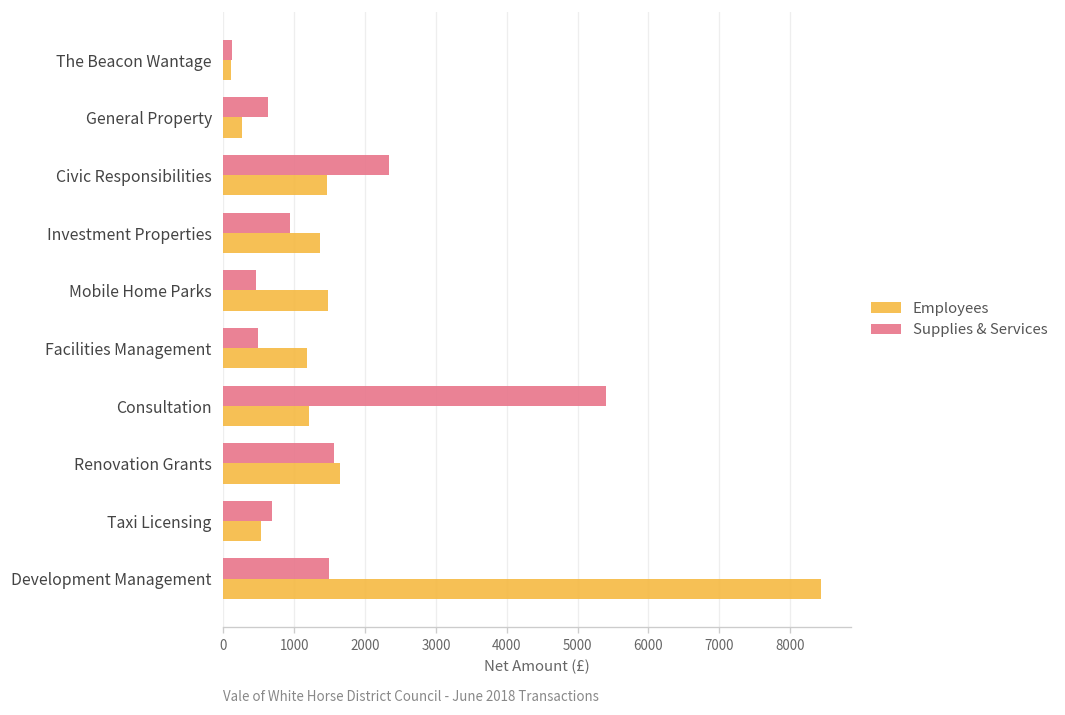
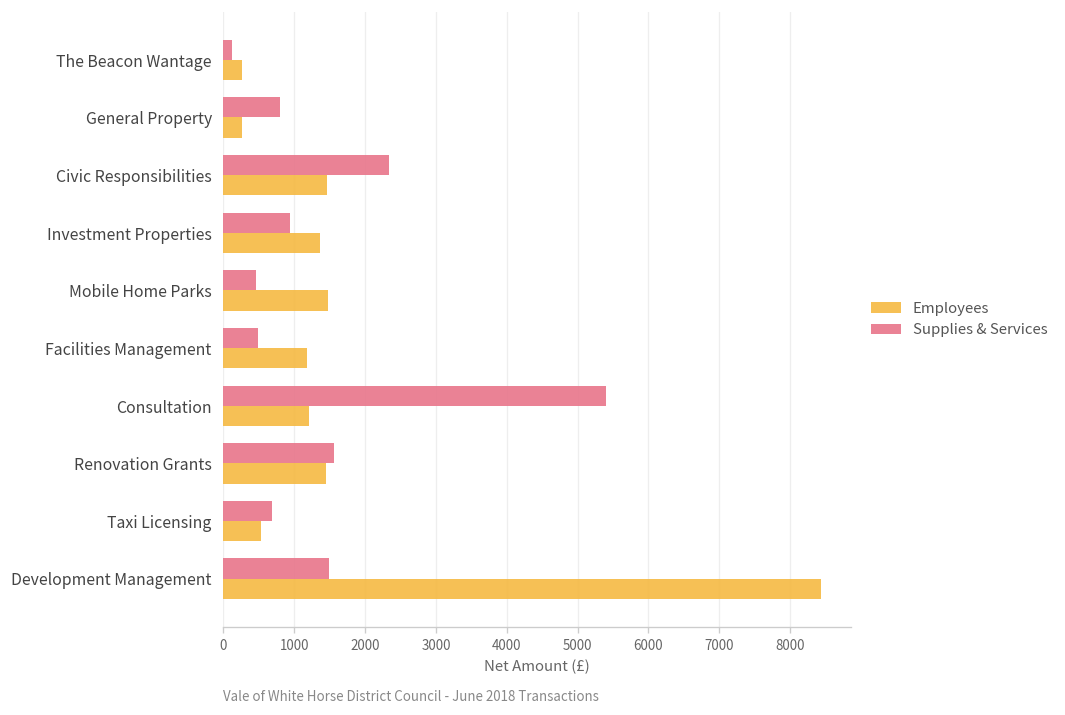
  {
    "Employees": {
-     "The Beacon Wantage": 100,
+     "The Beacon Wantage": 300,
      "General Property": 300,
      "Civic Responsibilities": 1500,
      "Investment Properties": 1400,
      "Mobile Home Parks": 1500,
      "Facilities Management": 1200,
      "Consultation": 1200,
-     "Renovation Grants": 1600,
+     "Renovation Grants": 1400,
      "Taxi Licensing": 500,
      "Development Management": 8400
    },
    "Supplies & Services": {
      "The Beacon Wantage": 100,
-     "General Property": 600,
+     "General Property": 800,
      "Civic Responsibilities": 2300,
      "Investment Properties": 900,
      "Mobile Home Parks": 500,
      "Facilities Management": 500,
      "Consultation": 5400,
      "Renovation Grants": 1600,
      "Taxi Licensing": 700,
      "Development Management": 1500
    }
  }
